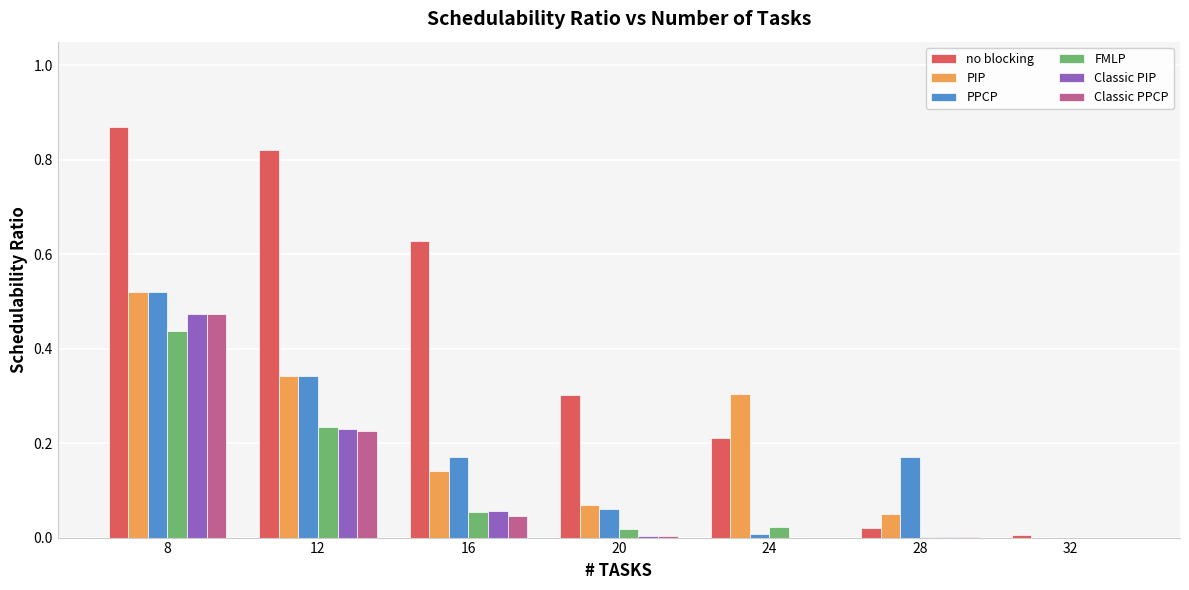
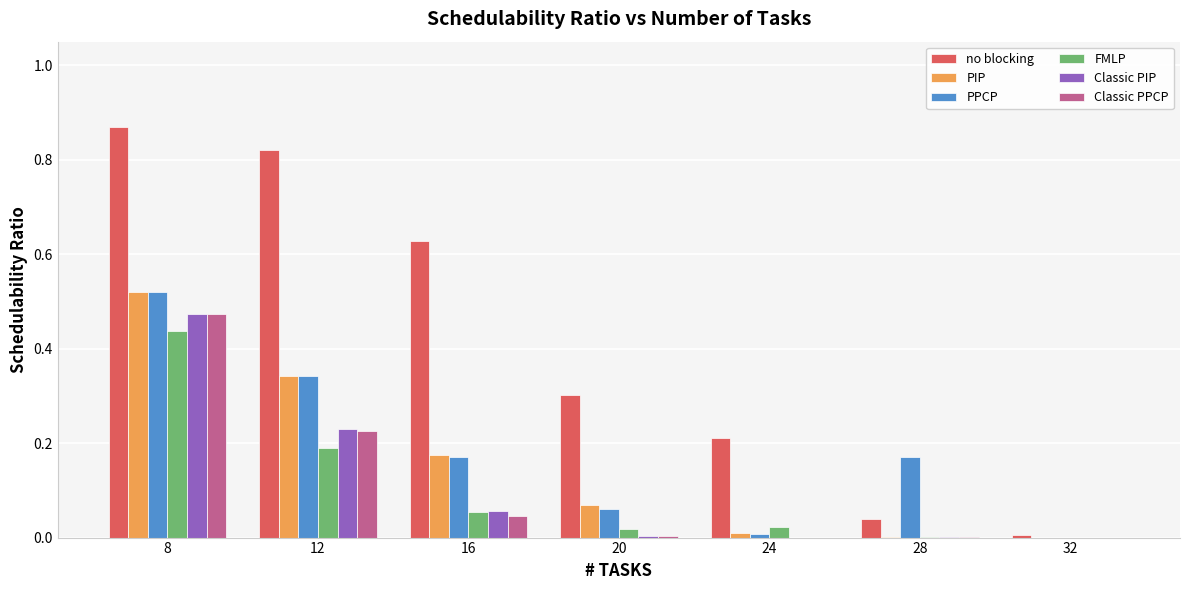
  {
    "no blocking": {
      "8": 0.87,
      "12": 0.82,
      "16": 0.63,
      "20": 0.30,
      "24": 0.21,
-     "28": 0.02
+     "28": 0.04
    },
    "PIP": {
      "8": 0.52,
      "12": 0.34,
-     "16": 0.14,
+     "16": 0.18,
      "20": 0.07,
-     "24": 0.30,
-     "28": 0.05,
+     "24": 0.01,
+     "28": 0.00,
      "32": 0.00
    },
    "PPCP": {
      "8": 0.52,
      "12": 0.34,
      "16": 0.17,
      "20": 0.06,
      "24": 0.01,
      "28": 0.17,
      "32": 0.00
    },
    "FMLP": {
      "8": 0.44,
-     "12": 0.23,
+     "12": 0.19,
      "16": 0.05,
      "20": 0.02,
      "24": 0.02,
      "32": 0.00
    },
    "Classic PIP": {
      "8": 0.47,
      "12": 0.23,
      "16": 0.06,
      "24": 0.00,
      "32": 0.00
    },
    "Classic PPCP": {
      "8": 0.47,
      "12": 0.22,
      "16": 0.05,
      "24": 0.00,
      "32": 0.00
    }
  }
